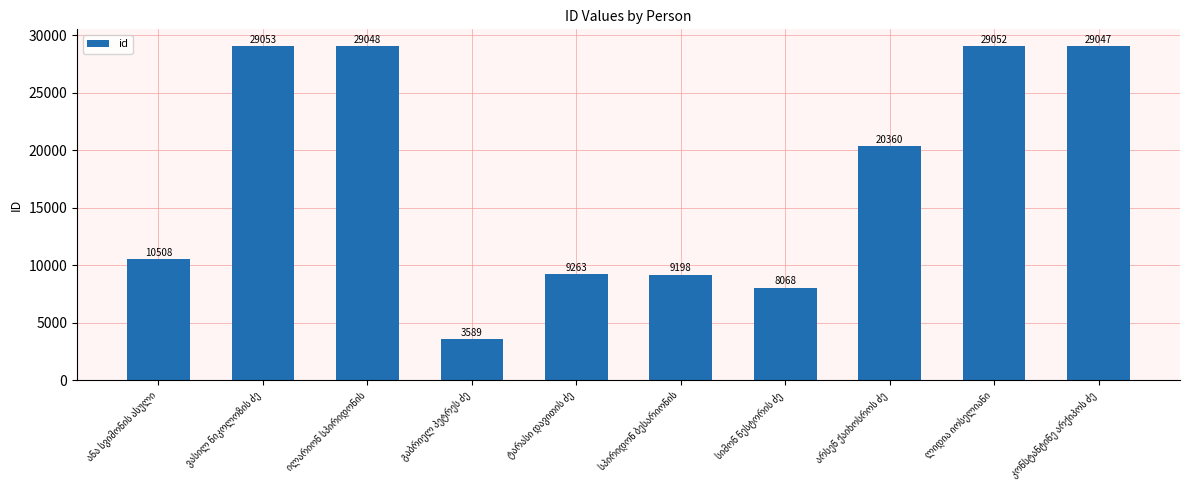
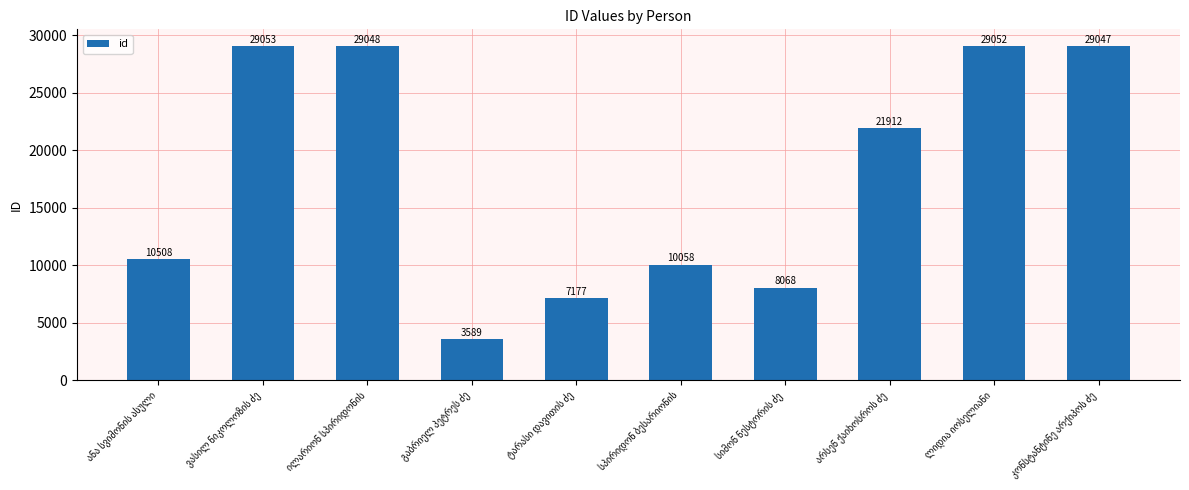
  {
    "ანა სვიმონის ასული": 10508,
    "ვასილ ნიკოლოზის ძე": 29053,
    "ილარიონ სპირიდონის": 29048,
    "გაბრიელ პეტრეს ძე": 3589,
-   "ტარასი დავითის ძე": 9263,
-   "სპირიდონ ბესარიონის": 9198,
+   "ტარასი დავითის ძე": 7177,
+   "სპირიდონ ბესარიონის": 10058,
    "სიმონ ნესტორის ძე": 8068,
-   "არსენ ქაიხოსროს ძე": 20360,
+   "არსენ ქაიხოსროს ძე": 21912,
    "ლიდია იოსელიანი": 29052,
    "კონსტანტინე არქიპოს ძე": 29047
  }
